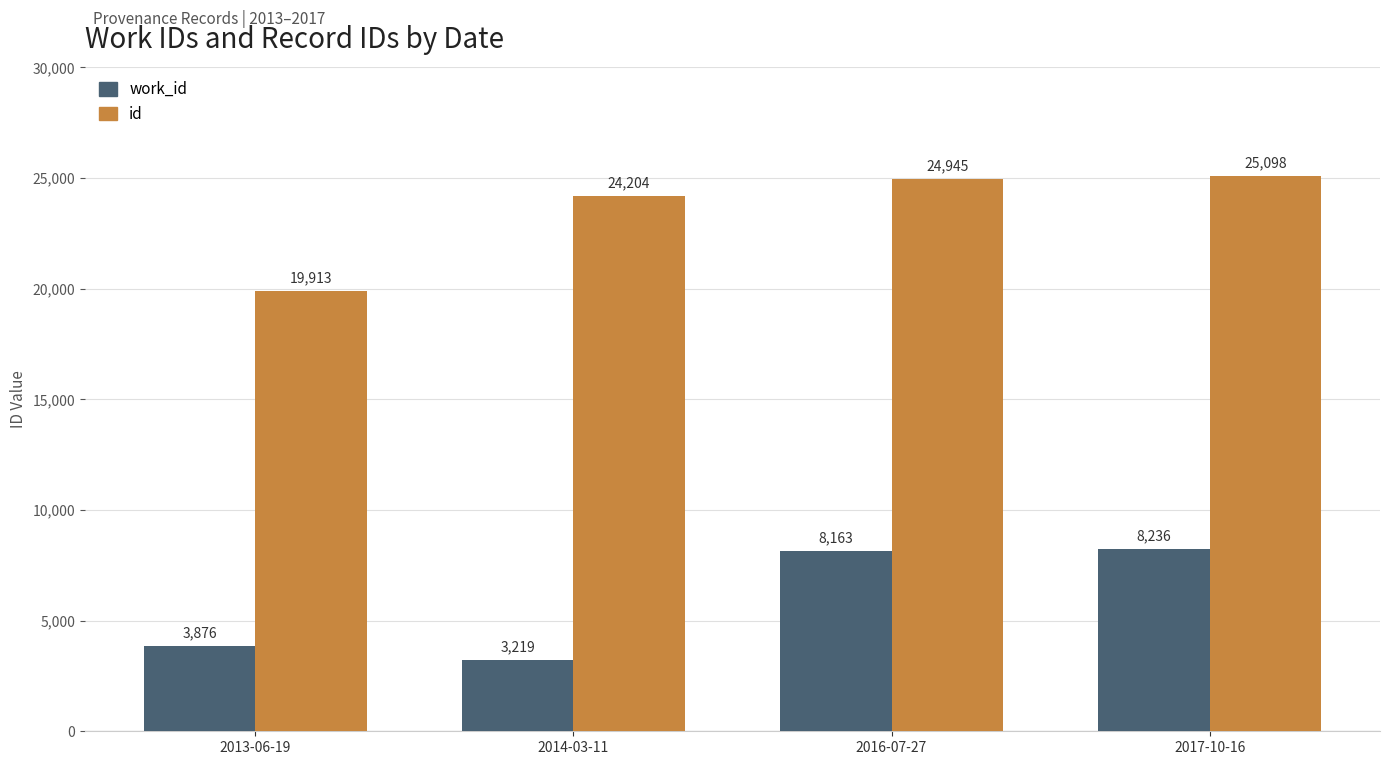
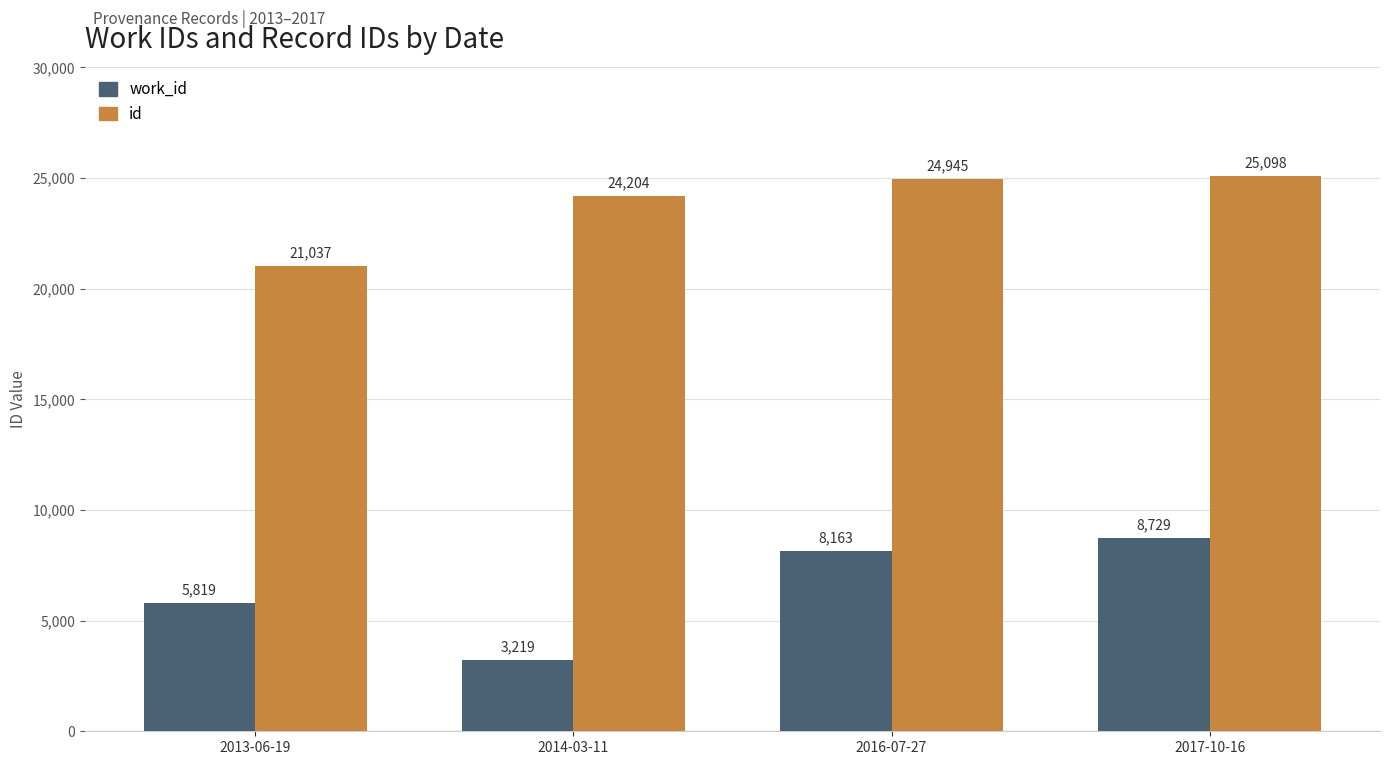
  {
    "work_id": {
-     "2013-06-19": "3,876",
+     "2013-06-19": "5,819",
      "2014-03-11": "3,219",
      "2016-07-27": "8,163",
-     "2017-10-16": "8,236"
+     "2017-10-16": "8,729"
    },
    "id": {
-     "2013-06-19": "19,913",
+     "2013-06-19": "21,037",
      "2014-03-11": "24,204",
      "2016-07-27": "24,945",
      "2017-10-16": "25,098"
    }
  }
